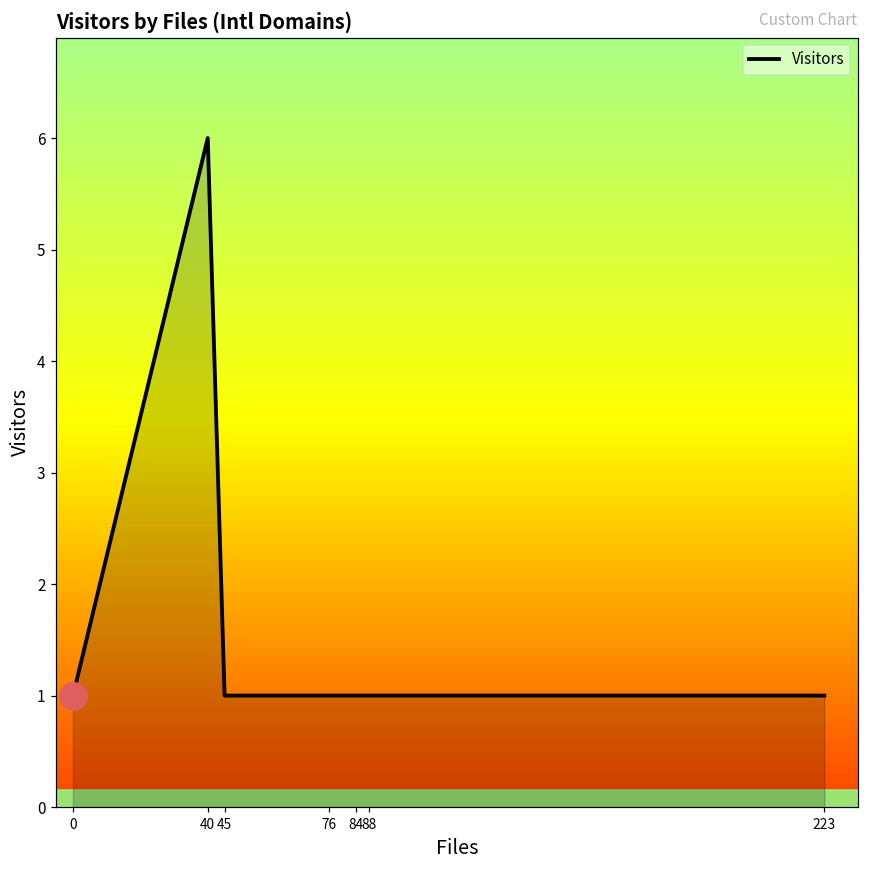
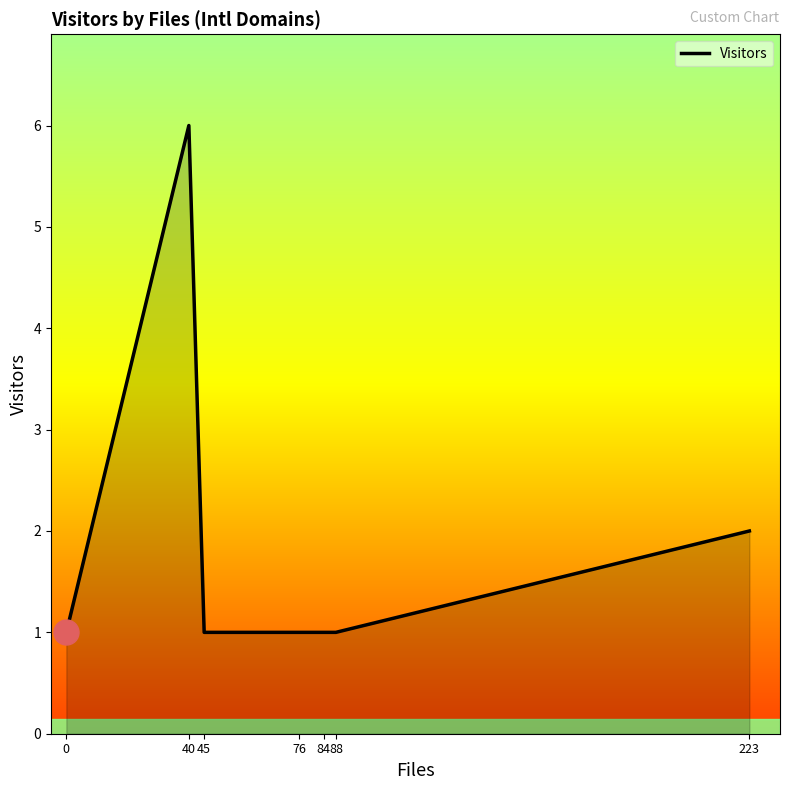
  {
    "Visitors": {
      "40": 6,
      "45": 1,
      "76": 1,
      "84": 1,
      "88": 1,
-     "223": 1
+     "223": 2
    }
  }
